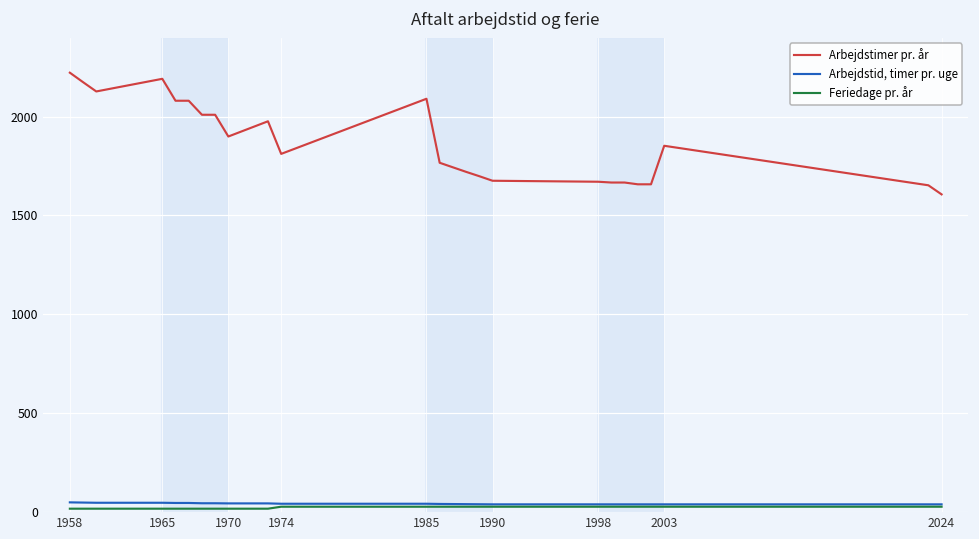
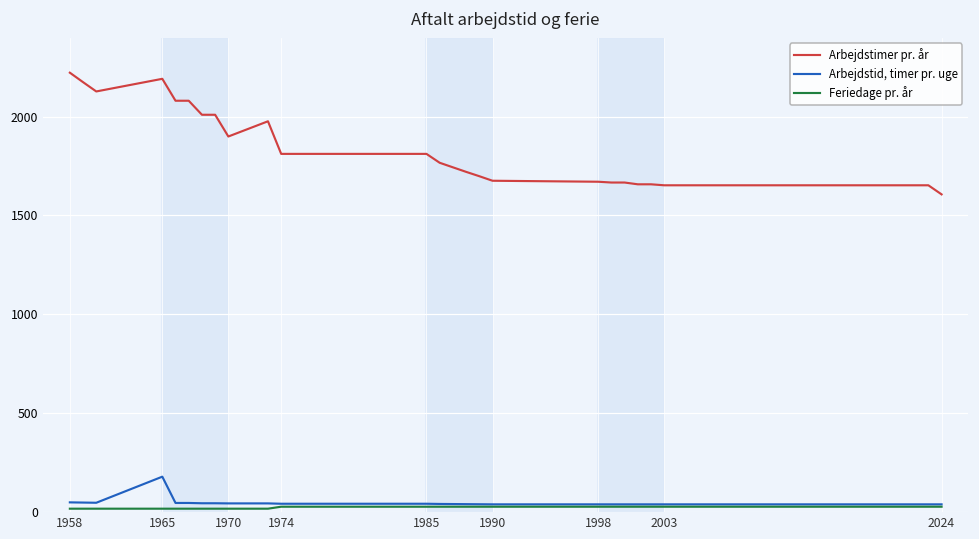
  {
    "Arbejdstimer pr. år": {
      "1958": 2220,
      "1965": 2190,
      "1970": 1900,
      "1974": 1810,
-     "1985": 2090,
+     "1985": 1810,
      "1990": 1680,
      "1998": 1670,
-     "2003": 1850,
+     "2003": 1650,
      "2024": 1610
    },
    "Arbejdstid, timer pr. uge": {
      "1958": 50,
-     "1965": 50,
+     "1965": 180,
      "1970": 40,
      "1974": 40,
      "1985": 40
    },
    "Feriedage pr. år": {
      "1958": 20,
      "1965": 20,
      "1970": 20,
      "1974": 30,
      "1985": 30
    }
  }
